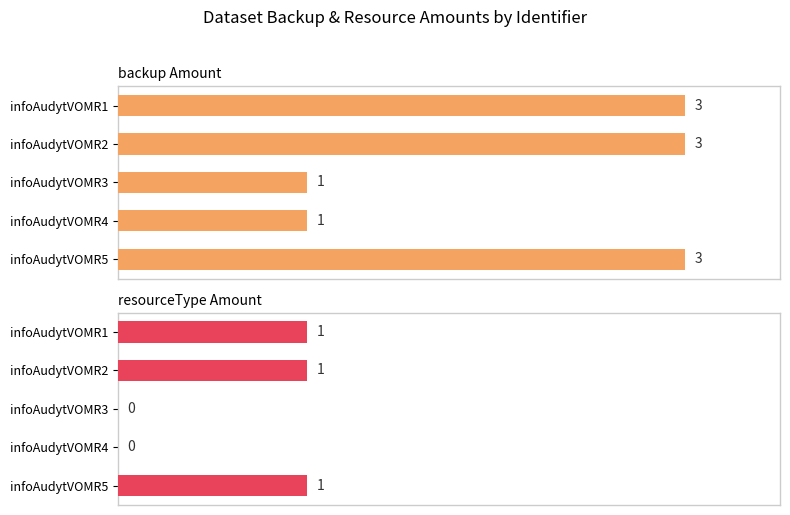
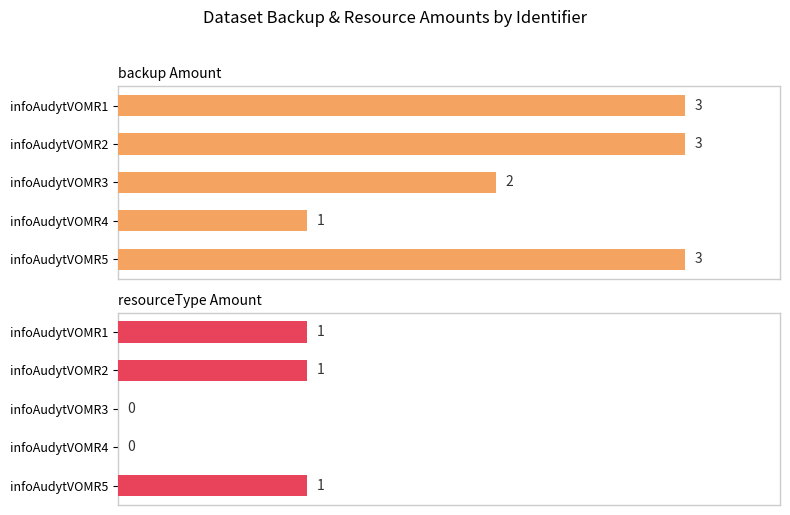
  {
    "backup Amount": {
      "infoAudytVOMR1": 3,
      "infoAudytVOMR2": 3,
-     "infoAudytVOMR3": 1,
+     "infoAudytVOMR3": 2,
      "infoAudytVOMR4": 1,
      "infoAudytVOMR5": 3
    },
    "resourceType Amount": {
      "infoAudytVOMR1": 1,
      "infoAudytVOMR2": 1,
      "infoAudytVOMR3": 0,
      "infoAudytVOMR4": 0,
      "infoAudytVOMR5": 1
    }
  }
